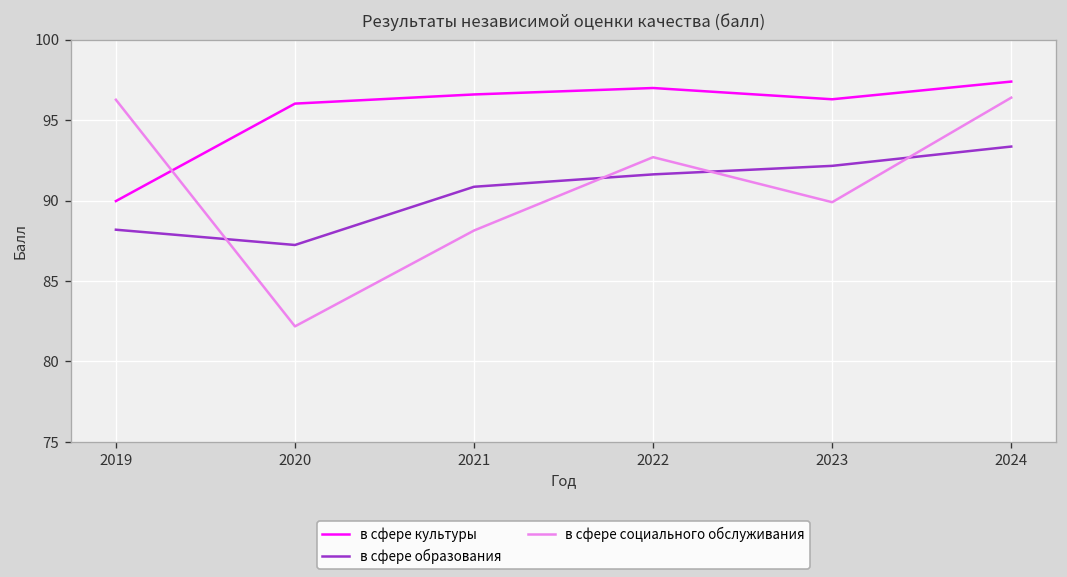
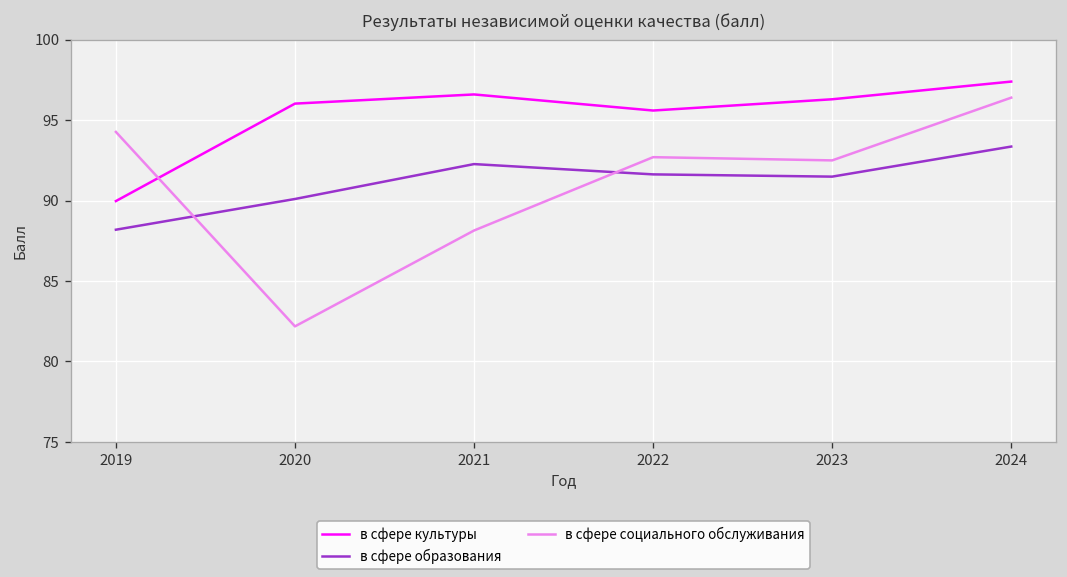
  {
    "в сфере культуры": {
      "2019": 90.0,
      "2020": 96.0,
      "2021": 96.6,
-     "2022": 97.0,
+     "2022": 95.6,
      "2023": 96.3,
      "2024": 97.4
    },
    "в сфере образования": {
      "2019": 88.2,
-     "2020": 87.2,
-     "2021": 90.9,
+     "2020": 90.1,
+     "2021": 92.3,
      "2022": 91.6,
-     "2023": 92.2,
+     "2023": 91.5,
      "2024": 93.4
    },
    "в сфере социального обслуживания": {
-     "2019": 96.3,
+     "2019": 94.3,
      "2020": 82.2,
      "2021": 88.1,
      "2022": 92.7,
-     "2023": 89.9,
+     "2023": 92.5,
      "2024": 96.4
    }
  }
